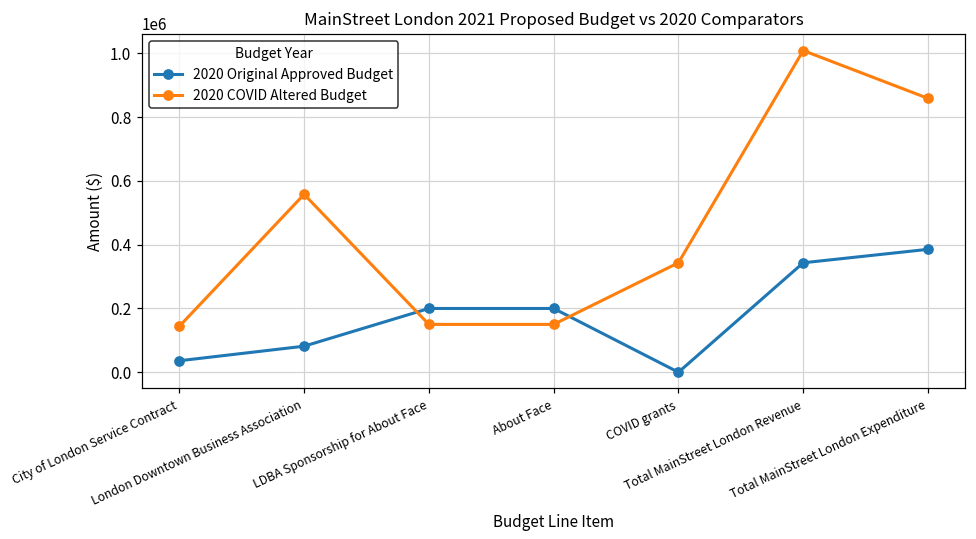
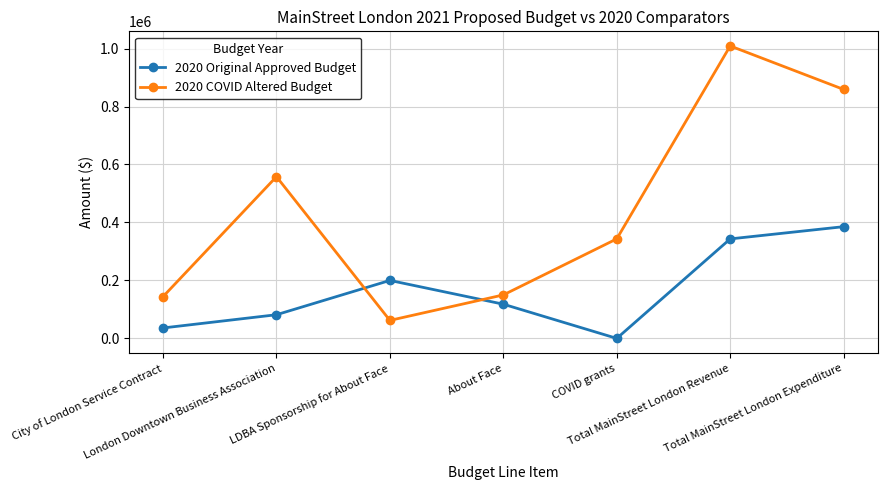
  {
    "2020 Original Approved Budget": {
      "City of London Service Contract": 40000,
      "London Downtown Business Association": 80000,
      "LDBA Sponsorship for About Face": 200000,
-     "About Face": 200000,
+     "About Face": 120000,
      "COVID grants": 0,
      "Total MainStreet London Revenue": 340000,
      "Total MainStreet London Expenditure": 390000
    },
    "2020 COVID Altered Budget": {
      "City of London Service Contract": 140000,
      "London Downtown Business Association": 560000,
-     "LDBA Sponsorship for About Face": 150000,
+     "LDBA Sponsorship for About Face": 60000,
      "About Face": 150000,
      "COVID grants": 340000,
      "Total MainStreet London Revenue": 1010000,
      "Total MainStreet London Expenditure": 860000
    }
  }
